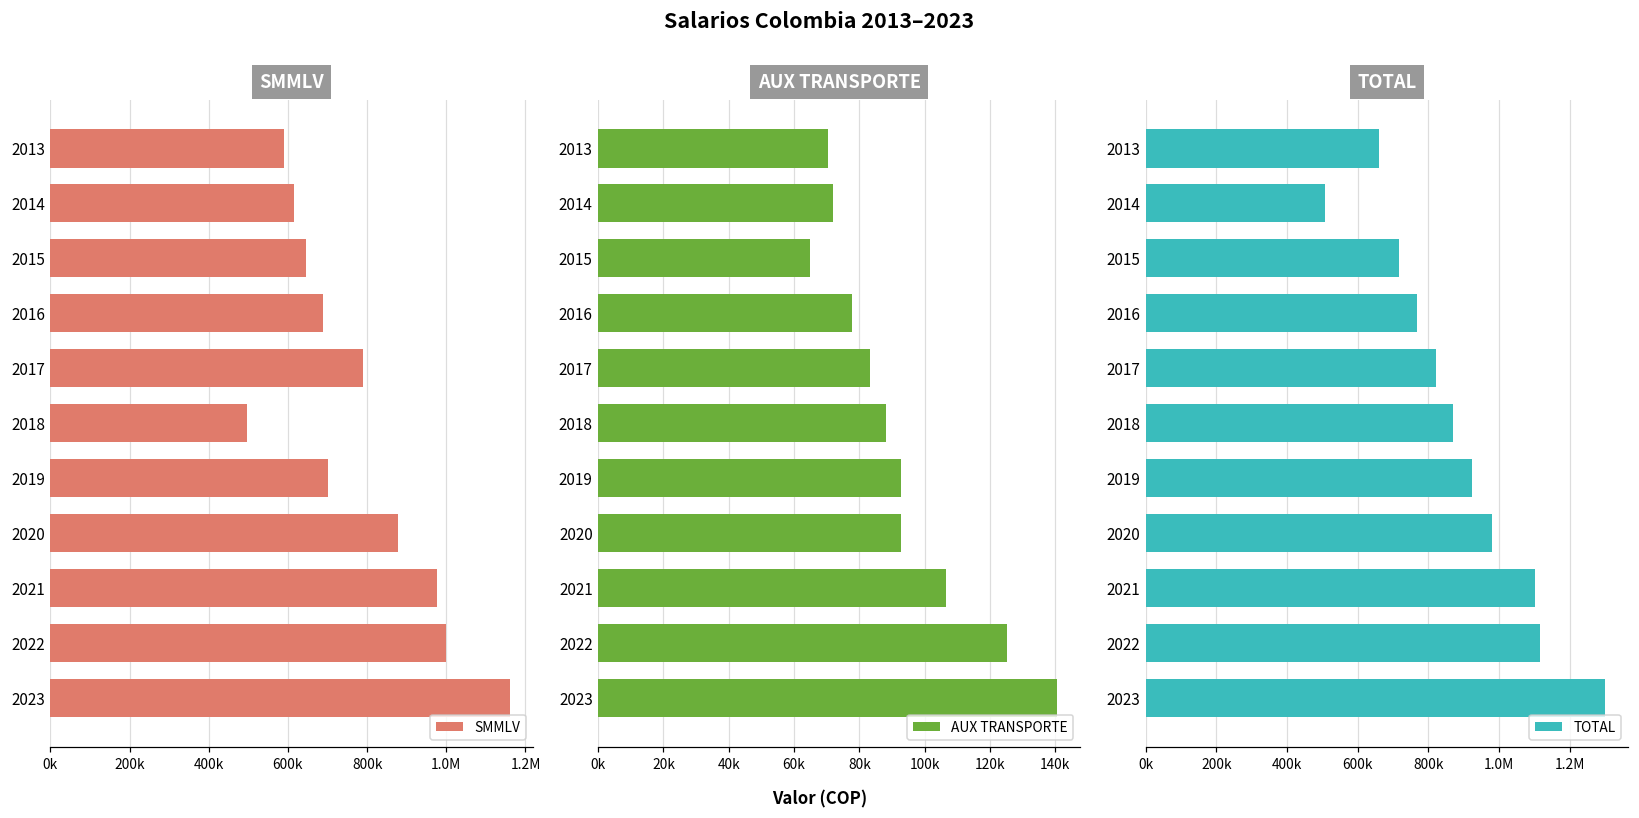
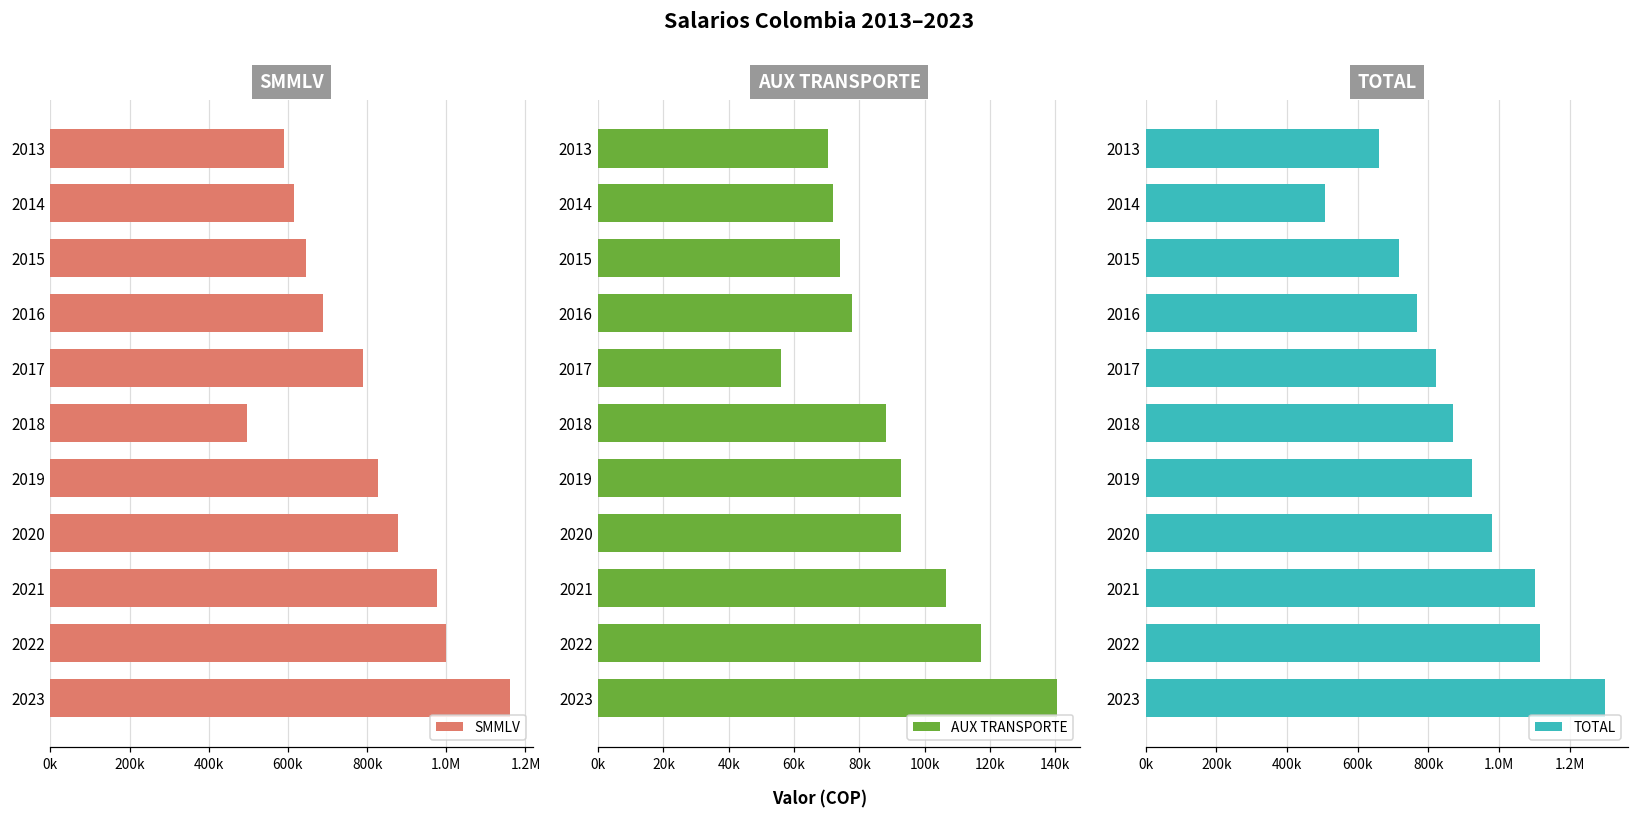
  {
    "SMMLV": {
      "2013": 590000,
      "2014": 620000,
      "2015": 640000,
      "2016": 690000,
      "2017": 790000,
      "2018": 500000,
-     "2019": 700000,
+     "2019": 830000,
      "2020": 880000,
      "2021": 980000,
      "2022": 1000000,
      "2023": 1160000
    },
    "AUX TRANSPORTE": {
      "2013": 71000,
      "2014": 72000,
-     "2015": 65000,
+     "2015": 74000,
      "2016": 78000,
-     "2017": 83000,
+     "2017": 56000,
      "2018": 88000,
      "2019": 93000,
      "2020": 93000,
      "2021": 106000,
-     "2022": 125000,
+     "2022": 117000,
      "2023": 141000
    },
    "TOTAL": {
      "2013": 660000,
      "2014": 510000,
      "2015": 720000,
      "2016": 770000,
      "2017": 820000,
      "2018": 870000,
      "2019": 930000,
      "2020": 980000,
      "2021": 1100000,
      "2022": 1120000,
      "2023": 1300000
    }
  }
